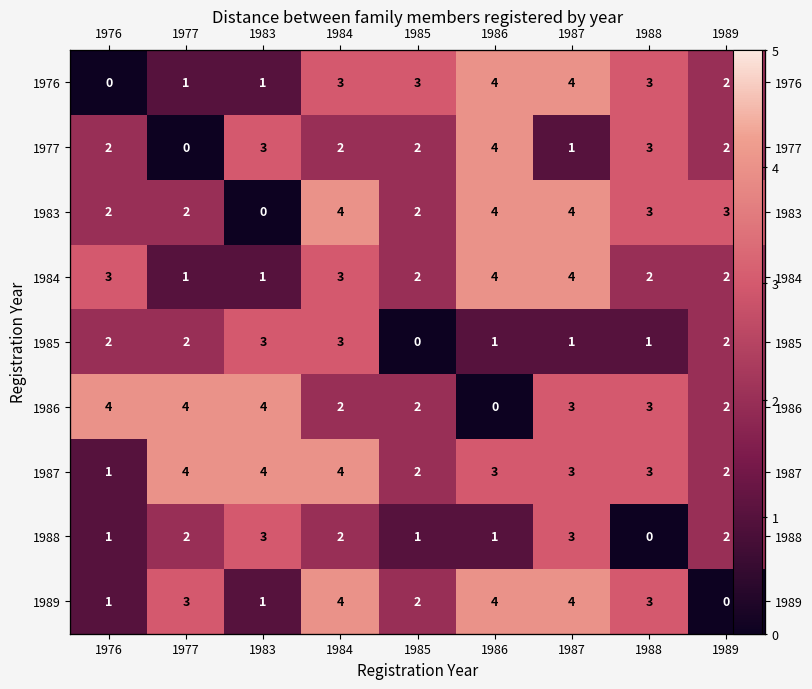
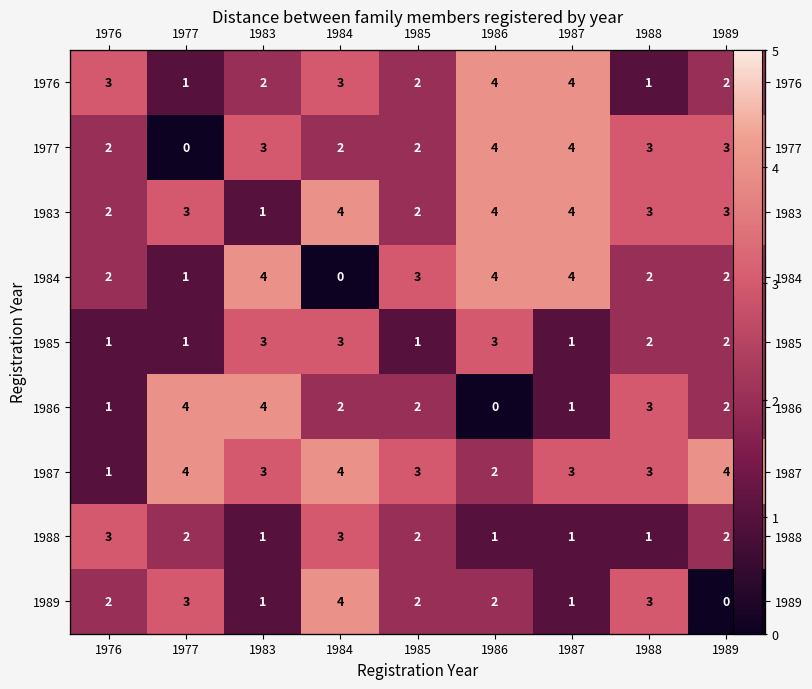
  {
    "1976": {
-     "1976": 0,
+     "1976": 3,
      "1977": 1,
-     "1983": 1,
+     "1983": 2,
      "1984": 3,
-     "1985": 3,
+     "1985": 2,
      "1986": 4,
      "1987": 4,
-     "1988": 3,
+     "1988": 1,
      "1989": 2
    },
    "1977": {
      "1976": 2,
      "1977": 0,
      "1983": 3,
      "1984": 2,
      "1985": 2,
      "1986": 4,
-     "1987": 1,
+     "1987": 4,
      "1988": 3,
-     "1989": 2
+     "1989": 3
    },
    "1983": {
      "1976": 2,
-     "1977": 2,
-     "1983": 0,
+     "1977": 3,
+     "1983": 1,
      "1984": 4,
      "1985": 2,
      "1986": 4,
      "1987": 4,
      "1988": 3,
      "1989": 3
    },
    "1984": {
-     "1976": 3,
+     "1976": 2,
      "1977": 1,
-     "1983": 1,
-     "1984": 3,
-     "1985": 2,
+     "1983": 4,
+     "1984": 0,
+     "1985": 3,
      "1986": 4,
      "1987": 4,
      "1988": 2,
      "1989": 2
    },
    "1985": {
-     "1976": 2,
-     "1977": 2,
+     "1976": 1,
+     "1977": 1,
      "1983": 3,
      "1984": 3,
-     "1985": 0,
-     "1986": 1,
+     "1985": 1,
+     "1986": 3,
      "1987": 1,
-     "1988": 1,
+     "1988": 2,
      "1989": 2
    },
    "1986": {
-     "1976": 4,
+     "1976": 1,
      "1977": 4,
      "1983": 4,
      "1984": 2,
      "1985": 2,
      "1986": 0,
-     "1987": 3,
+     "1987": 1,
      "1988": 3,
      "1989": 2
    },
    "1987": {
      "1976": 1,
      "1977": 4,
-     "1983": 4,
+     "1983": 3,
      "1984": 4,
-     "1985": 2,
-     "1986": 3,
+     "1985": 3,
+     "1986": 2,
      "1987": 3,
      "1988": 3,
-     "1989": 2
+     "1989": 4
    },
    "1988": {
-     "1976": 1,
+     "1976": 3,
      "1977": 2,
-     "1983": 3,
-     "1984": 2,
-     "1985": 1,
+     "1983": 1,
+     "1984": 3,
+     "1985": 2,
      "1986": 1,
-     "1987": 3,
-     "1988": 0,
+     "1987": 1,
+     "1988": 1,
      "1989": 2
    },
    "1989": {
-     "1976": 1,
+     "1976": 2,
      "1977": 3,
      "1983": 1,
      "1984": 4,
      "1985": 2,
-     "1986": 4,
-     "1987": 4,
+     "1986": 2,
+     "1987": 1,
      "1988": 3,
      "1989": 0
    }
  }
